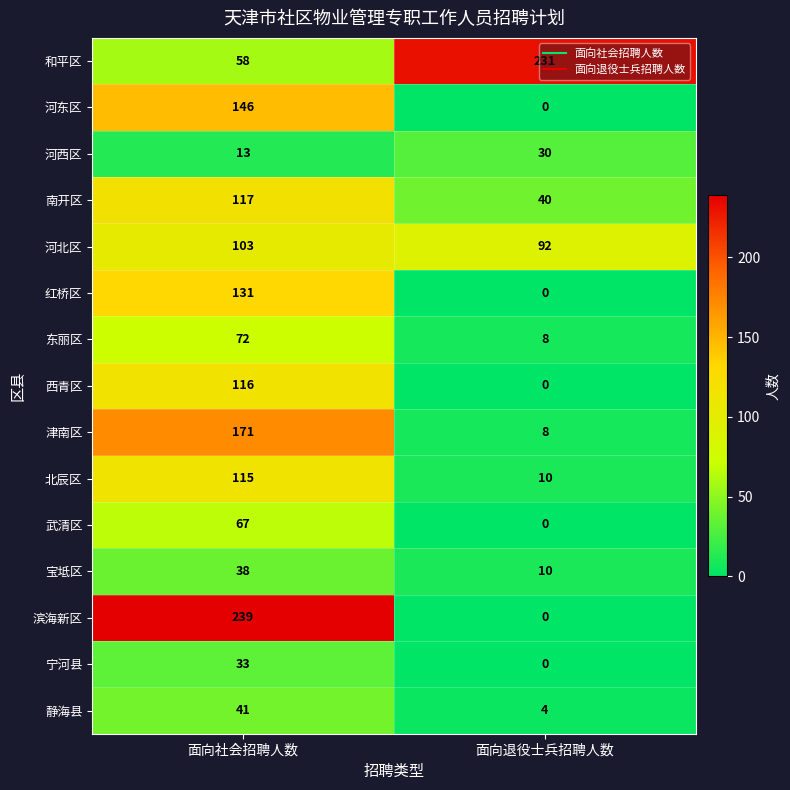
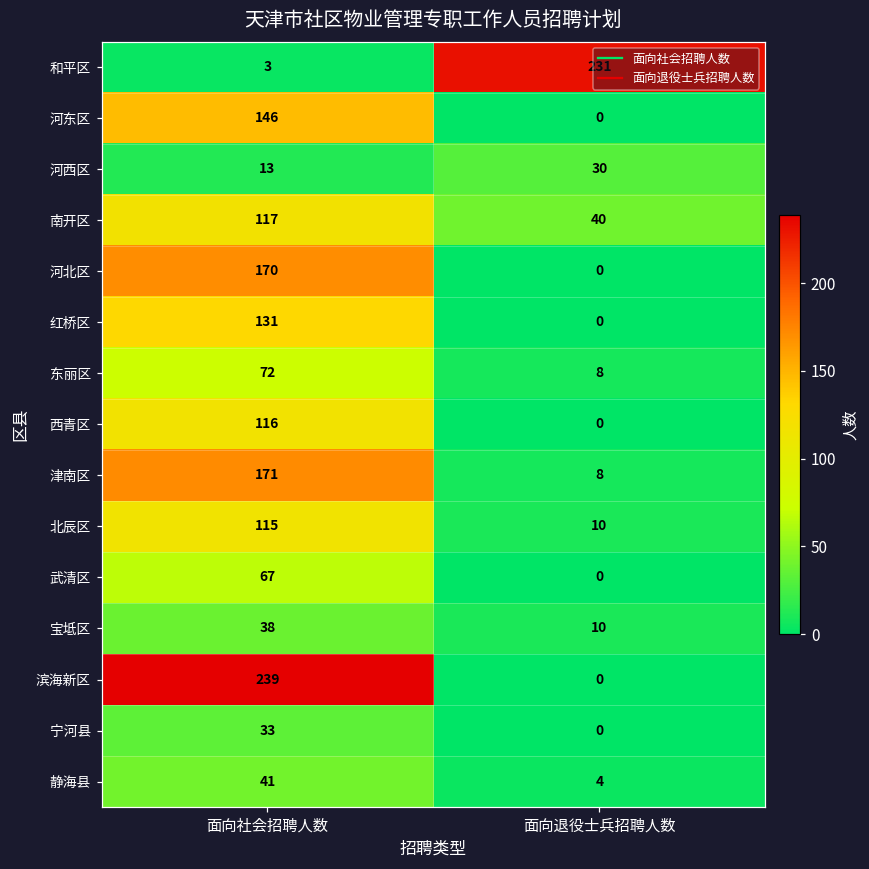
  {
    "和平区": {
-     "面向社会招聘人数": 58
+     "面向社会招聘人数": 3
    },
    "河东区": {
      "面向社会招聘人数": 146,
      "面向退役士兵招聘人数": 0
    },
    "河西区": {
      "面向社会招聘人数": 13,
      "面向退役士兵招聘人数": 30
    },
    "南开区": {
      "面向社会招聘人数": 117,
      "面向退役士兵招聘人数": 40
    },
    "河北区": {
-     "面向社会招聘人数": 103,
-     "面向退役士兵招聘人数": 92
+     "面向社会招聘人数": 170,
+     "面向退役士兵招聘人数": 0
    },
    "红桥区": {
      "面向社会招聘人数": 131,
      "面向退役士兵招聘人数": 0
    },
    "东丽区": {
      "面向社会招聘人数": 72,
      "面向退役士兵招聘人数": 8
    },
    "西青区": {
      "面向社会招聘人数": 116,
      "面向退役士兵招聘人数": 0
    },
    "津南区": {
      "面向社会招聘人数": 171,
      "面向退役士兵招聘人数": 8
    },
    "北辰区": {
      "面向社会招聘人数": 115,
      "面向退役士兵招聘人数": 10
    },
    "武清区": {
      "面向社会招聘人数": 67,
      "面向退役士兵招聘人数": 0
    },
    "宝坻区": {
      "面向社会招聘人数": 38,
      "面向退役士兵招聘人数": 10
    },
    "滨海新区": {
      "面向社会招聘人数": 239,
      "面向退役士兵招聘人数": 0
    },
    "宁河县": {
      "面向社会招聘人数": 33,
      "面向退役士兵招聘人数": 0
    },
    "静海县": {
      "面向社会招聘人数": 41,
      "面向退役士兵招聘人数": 4
    }
  }
